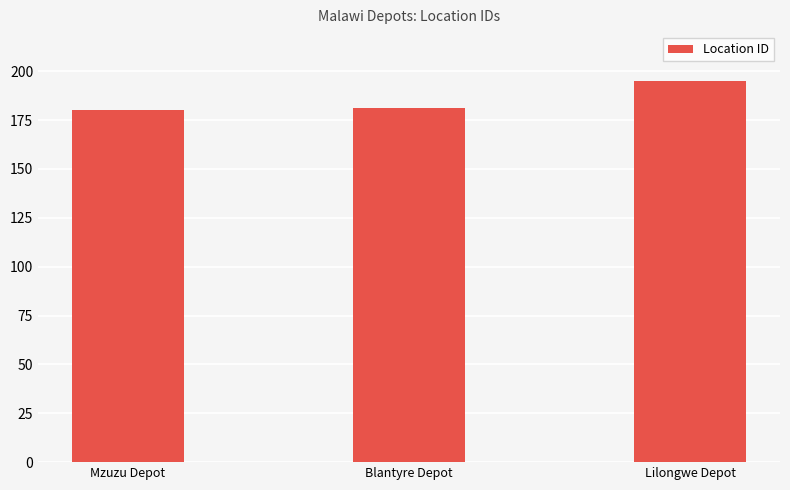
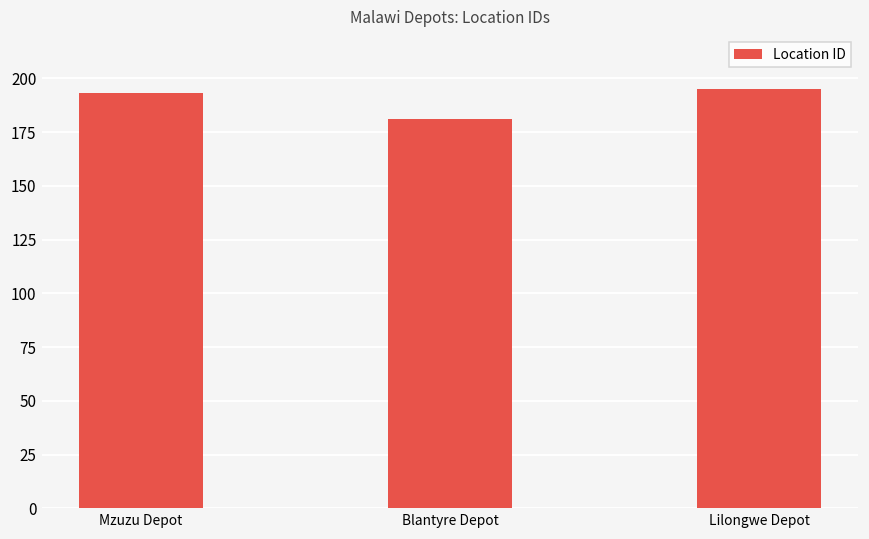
  {
-   "Mzuzu Depot": 180,
+   "Mzuzu Depot": 193,
    "Blantyre Depot": 181,
    "Lilongwe Depot": 195
  }
